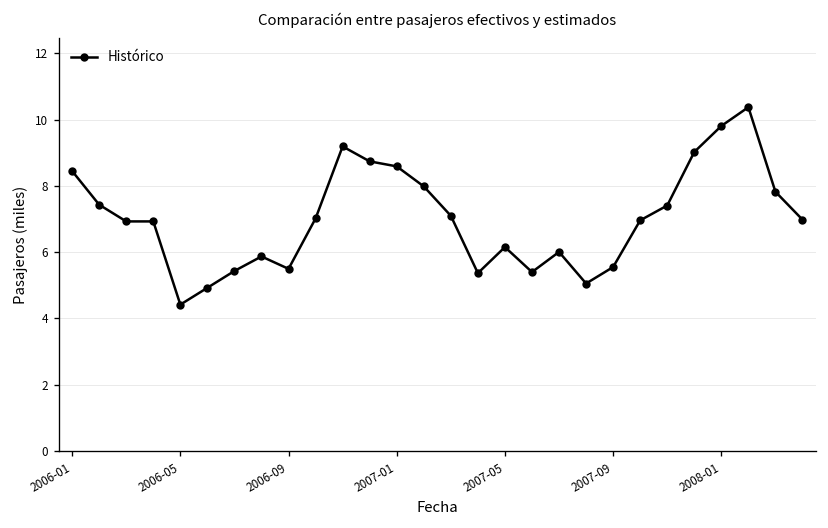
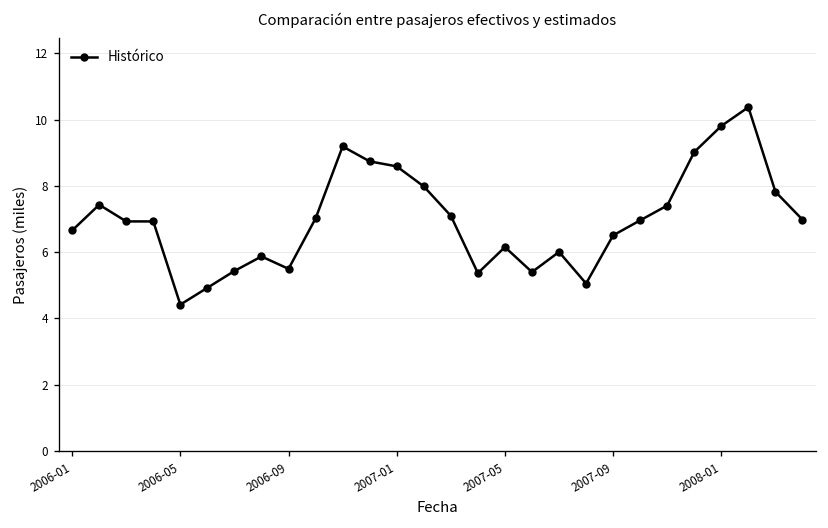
  {
-   "2006-01": 8.4,
+   "2006-01": 6.7,
    "2006-05": 4.4,
    "2006-09": 5.5,
    "2007-01": 8.6,
    "2007-05": 6.2,
-   "2007-09": 5.5,
+   "2007-09": 6.5,
    "2008-01": 9.8
  }
